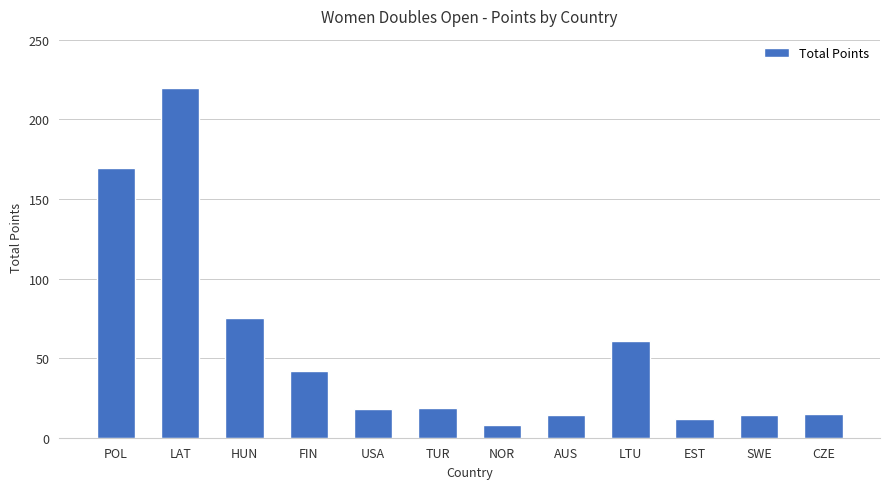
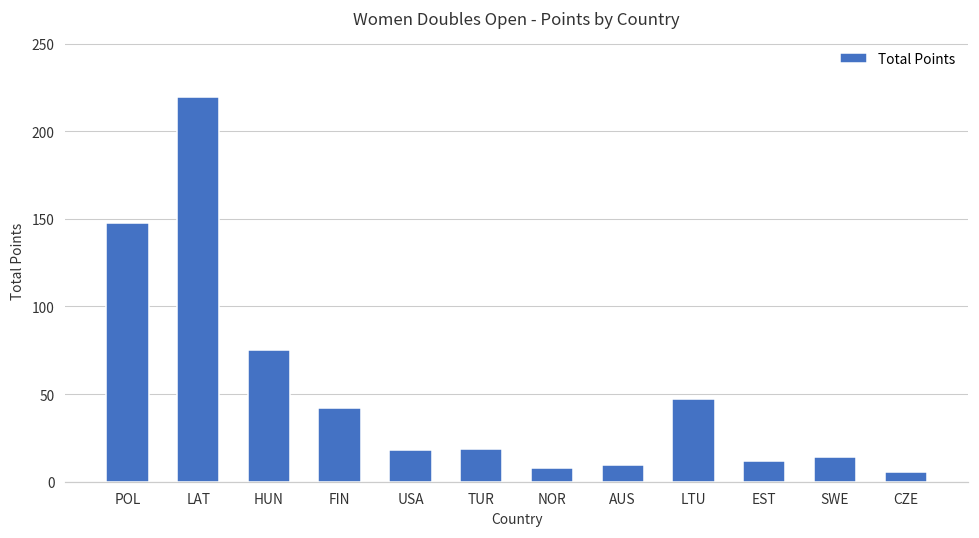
  {
-   "POL": 169,
+   "POL": 148,
    "LAT": 220,
    "HUN": 75,
    "FIN": 42,
    "USA": 18,
    "TUR": 19,
    "NOR": 8,
-   "AUS": 15,
-   "LTU": 61,
+   "AUS": 9,
+   "LTU": 47,
    "EST": 12,
    "SWE": 14,
-   "CZE": 15
+   "CZE": 6
  }
